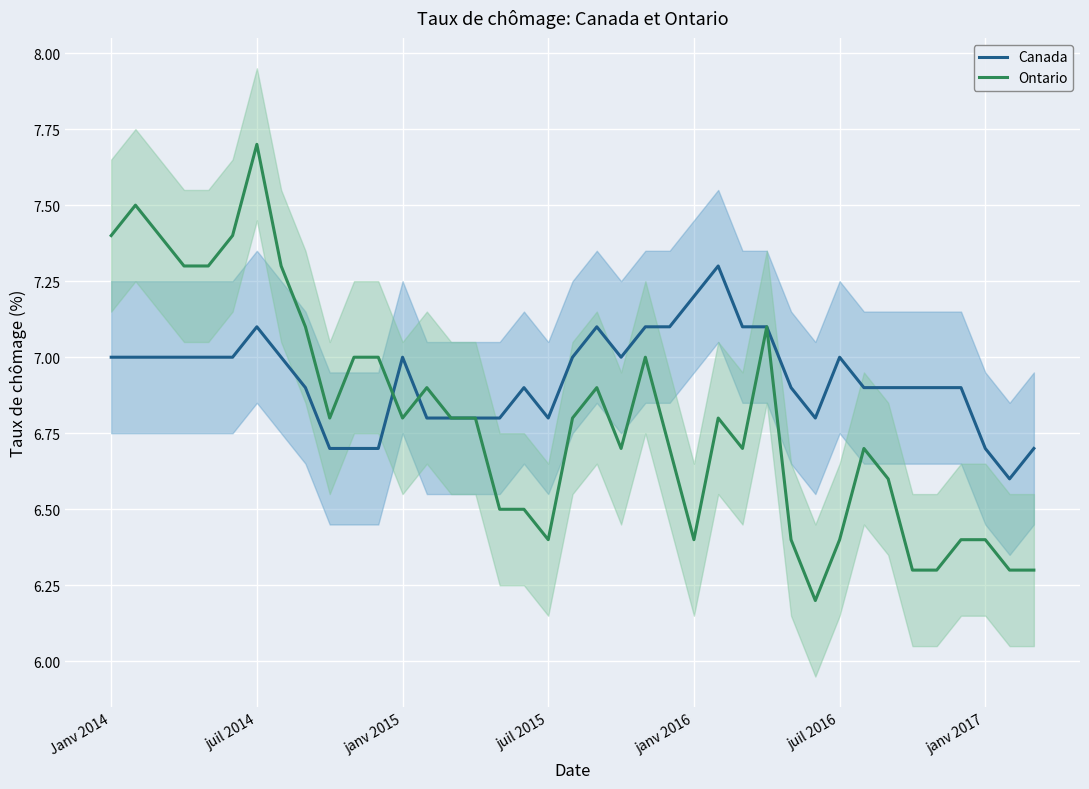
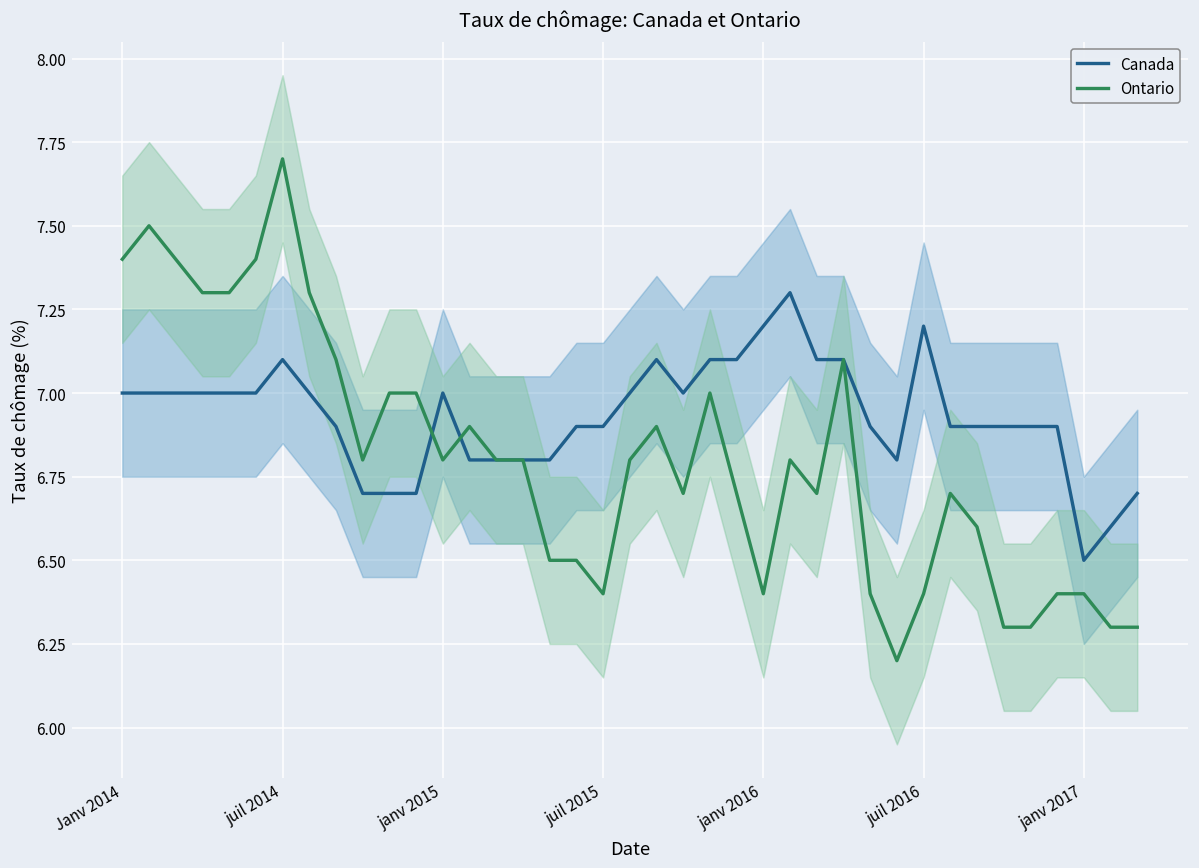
  {
    "Canada": {
      "Janv 2014": 7.0,
      "juil 2014": 7.1,
      "janv 2015": 7.0,
-     "juil 2015": 6.8,
+     "juil 2015": 6.9,
      "janv 2016": 7.2,
-     "juil 2016": 7.0,
-     "janv 2017": 6.7
+     "juil 2016": 7.2,
+     "janv 2017": 6.5
    },
    "Ontario": {
      "Janv 2014": 7.4,
      "juil 2014": 7.7,
      "janv 2015": 6.8,
      "juil 2015": 6.4,
      "janv 2016": 6.4,
      "juil 2016": 6.4,
      "janv 2017": 6.4
    }
  }
